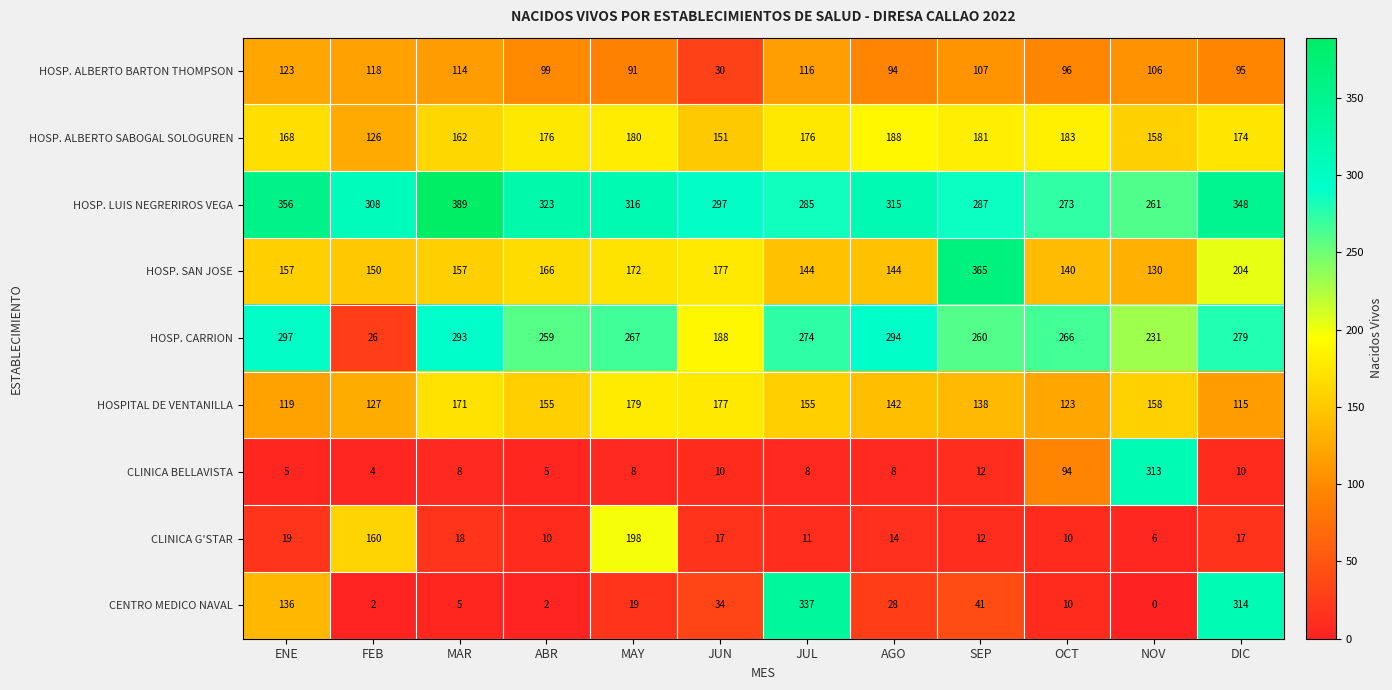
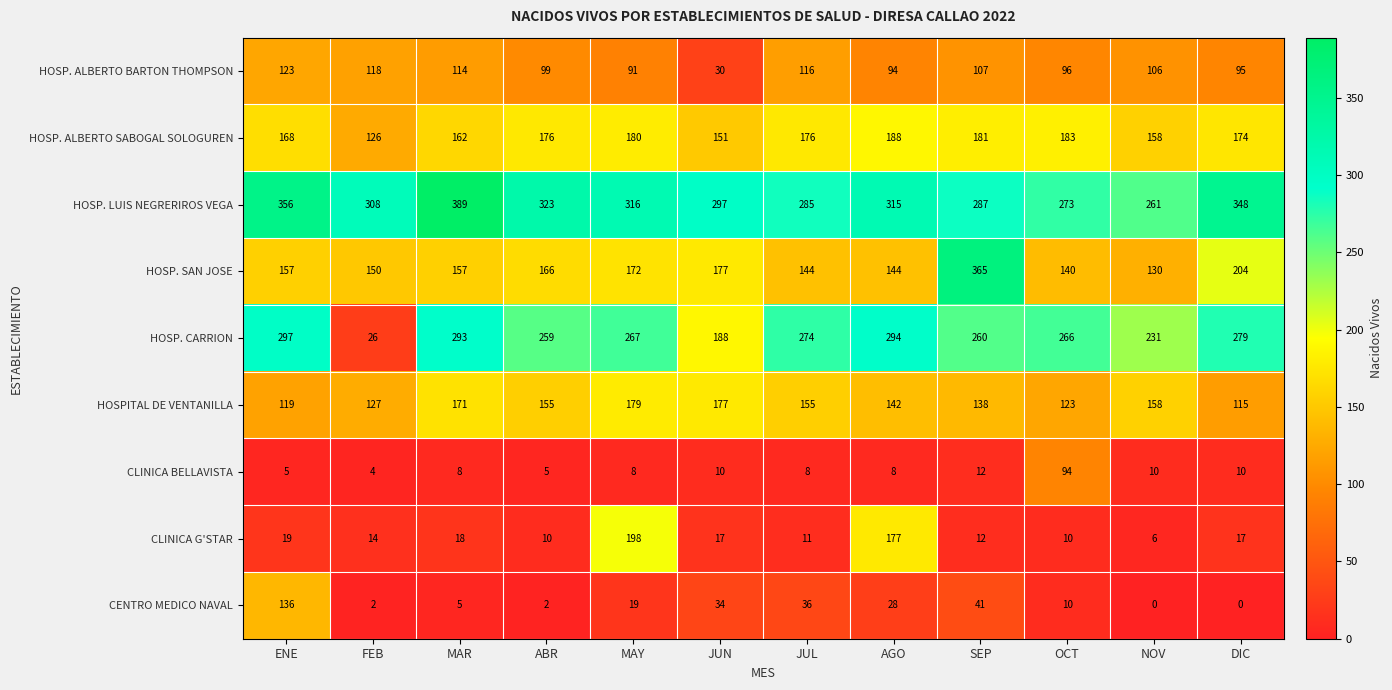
  {
    "HOSP. ALBERTO BARTON THOMPSON": {
      "ENE": 123,
      "FEB": 118,
      "MAR": 114,
      "ABR": 99,
      "MAY": 91,
      "JUN": 30,
      "JUL": 116,
      "AGO": 94,
      "SEP": 107,
      "OCT": 96,
      "NOV": 106,
      "DIC": 95
    },
    "HOSP. ALBERTO SABOGAL SOLOGUREN": {
      "ENE": 168,
      "FEB": 126,
      "MAR": 162,
      "ABR": 176,
      "MAY": 180,
      "JUN": 151,
      "JUL": 176,
      "AGO": 188,
      "SEP": 181,
      "OCT": 183,
      "NOV": 158,
      "DIC": 174
    },
    "HOSP. LUIS NEGRERIROS VEGA": {
      "ENE": 356,
      "FEB": 308,
      "MAR": 389,
      "ABR": 323,
      "MAY": 316,
      "JUN": 297,
      "JUL": 285,
      "AGO": 315,
      "SEP": 287,
      "OCT": 273,
      "NOV": 261,
      "DIC": 348
    },
    "HOSP. SAN JOSE": {
      "ENE": 157,
      "FEB": 150,
      "MAR": 157,
      "ABR": 166,
      "MAY": 172,
      "JUN": 177,
      "JUL": 144,
      "AGO": 144,
      "SEP": 365,
      "OCT": 140,
      "NOV": 130,
      "DIC": 204
    },
    "HOSP. CARRION": {
      "ENE": 297,
      "FEB": 26,
      "MAR": 293,
      "ABR": 259,
      "MAY": 267,
      "JUN": 188,
      "JUL": 274,
      "AGO": 294,
      "SEP": 260,
      "OCT": 266,
      "NOV": 231,
      "DIC": 279
    },
    "HOSPITAL DE VENTANILLA": {
      "ENE": 119,
      "FEB": 127,
      "MAR": 171,
      "ABR": 155,
      "MAY": 179,
      "JUN": 177,
      "JUL": 155,
      "AGO": 142,
      "SEP": 138,
      "OCT": 123,
      "NOV": 158,
      "DIC": 115
    },
    "CLINICA BELLAVISTA": {
      "ENE": 5,
      "FEB": 4,
      "MAR": 8,
      "ABR": 5,
      "MAY": 8,
      "JUN": 10,
      "JUL": 8,
      "AGO": 8,
      "SEP": 12,
      "OCT": 94,
-     "NOV": 313,
+     "NOV": 10,
      "DIC": 10
    },
    "CLINICA G'STAR": {
      "ENE": 19,
-     "FEB": 160,
+     "FEB": 14,
      "MAR": 18,
      "ABR": 10,
      "MAY": 198,
      "JUN": 17,
      "JUL": 11,
-     "AGO": 14,
+     "AGO": 177,
      "SEP": 12,
      "OCT": 10,
      "NOV": 6,
      "DIC": 17
    },
    "CENTRO MEDICO NAVAL": {
      "ENE": 136,
      "FEB": 2,
      "MAR": 5,
      "ABR": 2,
      "MAY": 19,
      "JUN": 34,
-     "JUL": 337,
+     "JUL": 36,
      "AGO": 28,
      "SEP": 41,
      "OCT": 10,
      "NOV": 0,
-     "DIC": 314
+     "DIC": 0
    }
  }
